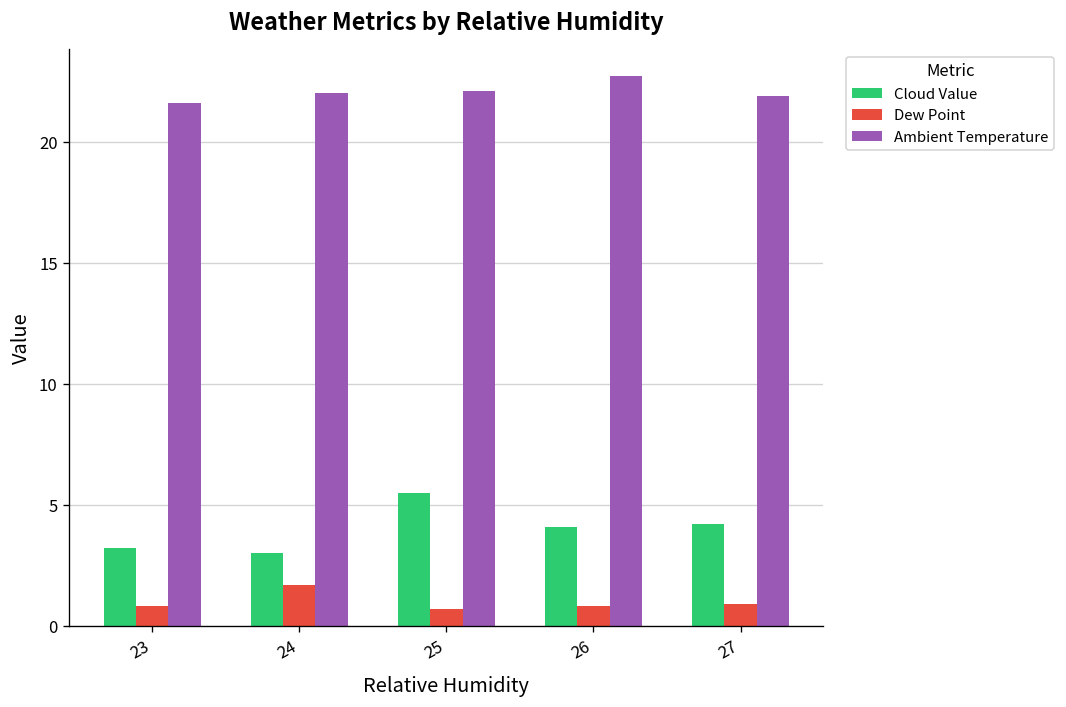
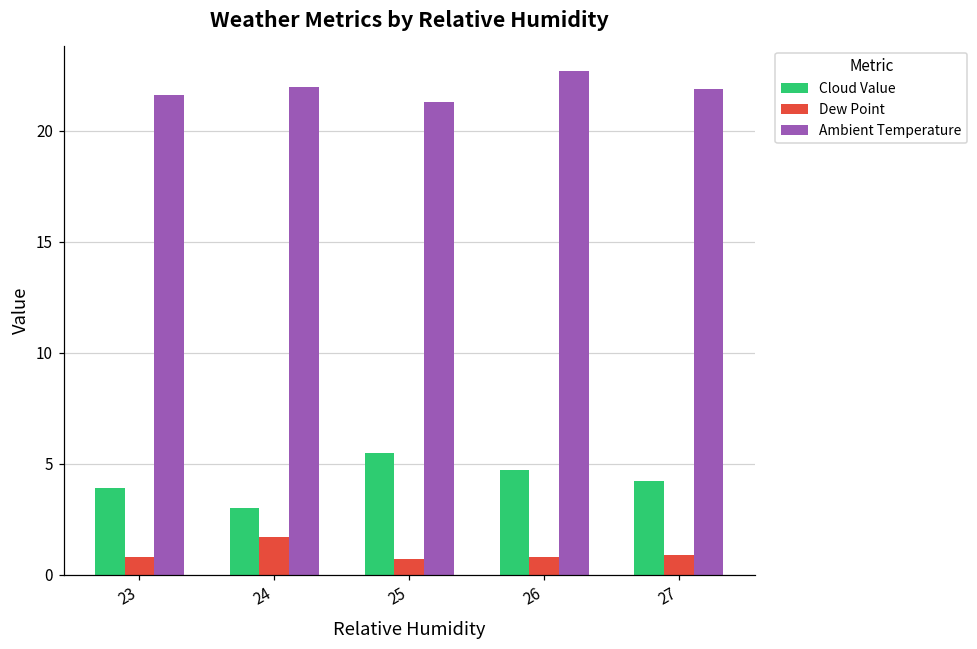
  {
    "Cloud Value": {
-     "23": 3.2,
+     "23": 3.9,
      "24": 3.0,
      "25": 5.5,
-     "26": 4.1,
+     "26": 4.7,
      "27": 4.2
    },
    "Dew Point": {
      "23": 0.8,
      "24": 1.7,
      "25": 0.7,
      "26": 0.8,
      "27": 0.9
    },
    "Ambient Temperature": {
      "23": 21.6,
      "24": 22.0,
-     "25": 22.1,
+     "25": 21.3,
      "26": 22.7,
      "27": 21.9
    }
  }
